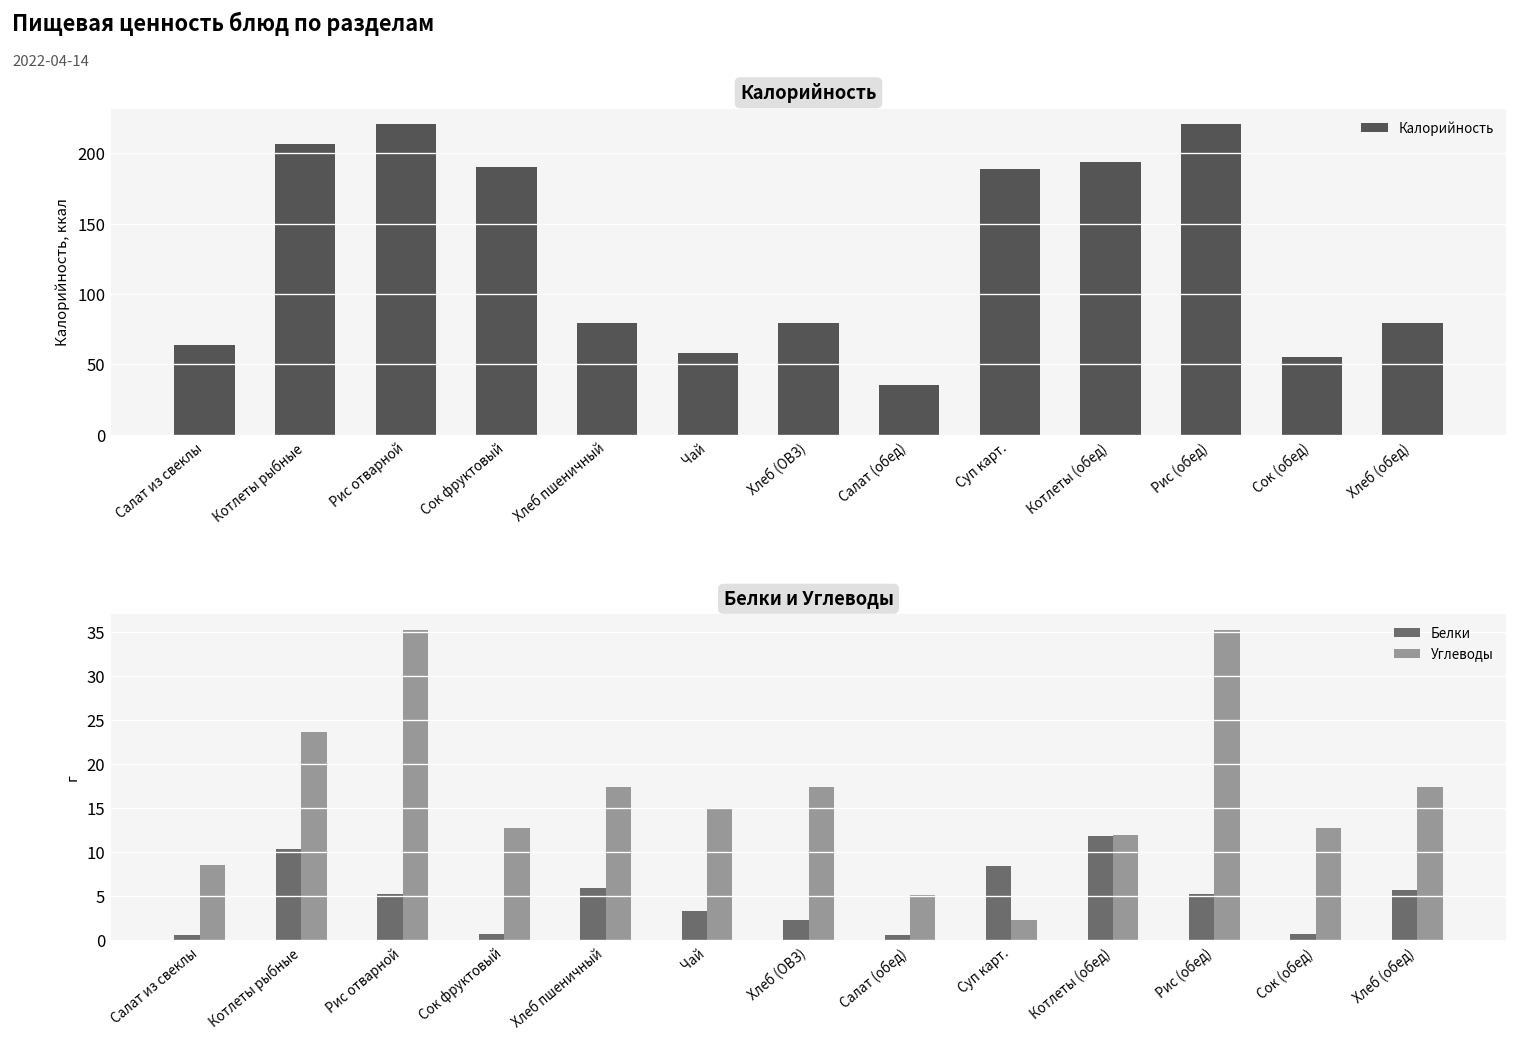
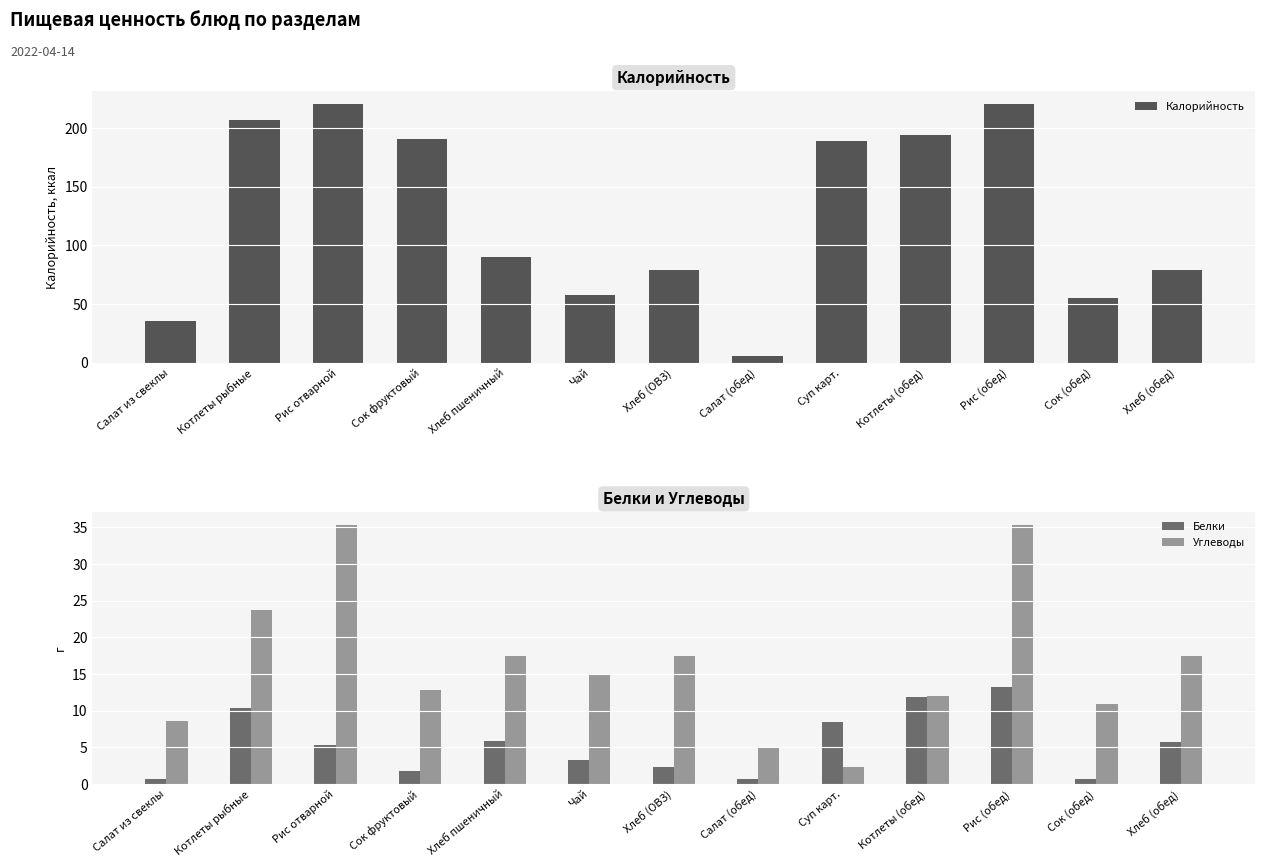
  {
    "Калорийность": {
-     "Салат из свеклы": 64,
+     "Салат из свеклы": 36,
      "Котлеты рыбные": 207,
      "Рис отварной": 221,
      "Сок фруктовый": 191,
-     "Хлеб пшеничный": 79,
+     "Хлеб пшеничный": 90,
      "Чай": 58,
      "Хлеб (ОВЗ)": 79,
-     "Салат (обед)": 36,
+     "Салат (обед)": 6,
      "Суп карт.": 189,
      "Котлеты (обед)": 194,
      "Рис (обед)": 221,
      "Сок (обед)": 55,
      "Хлеб (обед)": 79
    },
    "Белки и Углеводы": {
      "Белки": {
        "Салат из свеклы": 1,
        "Котлеты рыбные": 10,
        "Рис отварной": 5,
-       "Сок фруктовый": 1,
+       "Сок фруктовый": 2,
        "Хлеб пшеничный": 6,
        "Чай": 3,
        "Хлеб (ОВЗ)": 2,
        "Салат (обед)": 1,
        "Суп карт.": 8,
        "Котлеты (обед)": 12,
-       "Рис (обед)": 5,
+       "Рис (обед)": 13,
        "Сок (обед)": 1,
        "Хлеб (обед)": 6
      },
      "Углеводы": {
        "Салат из свеклы": 9,
        "Котлеты рыбные": 24,
        "Рис отварной": 35,
        "Сок фруктовый": 13,
        "Хлеб пшеничный": 17,
        "Чай": 15,
        "Хлеб (ОВЗ)": 17,
        "Салат (обед)": 5,
        "Суп карт.": 2,
        "Котлеты (обед)": 12,
        "Рис (обед)": 35,
-       "Сок (обед)": 13,
+       "Сок (обед)": 11,
        "Хлеб (обед)": 17
      }
    }
  }
